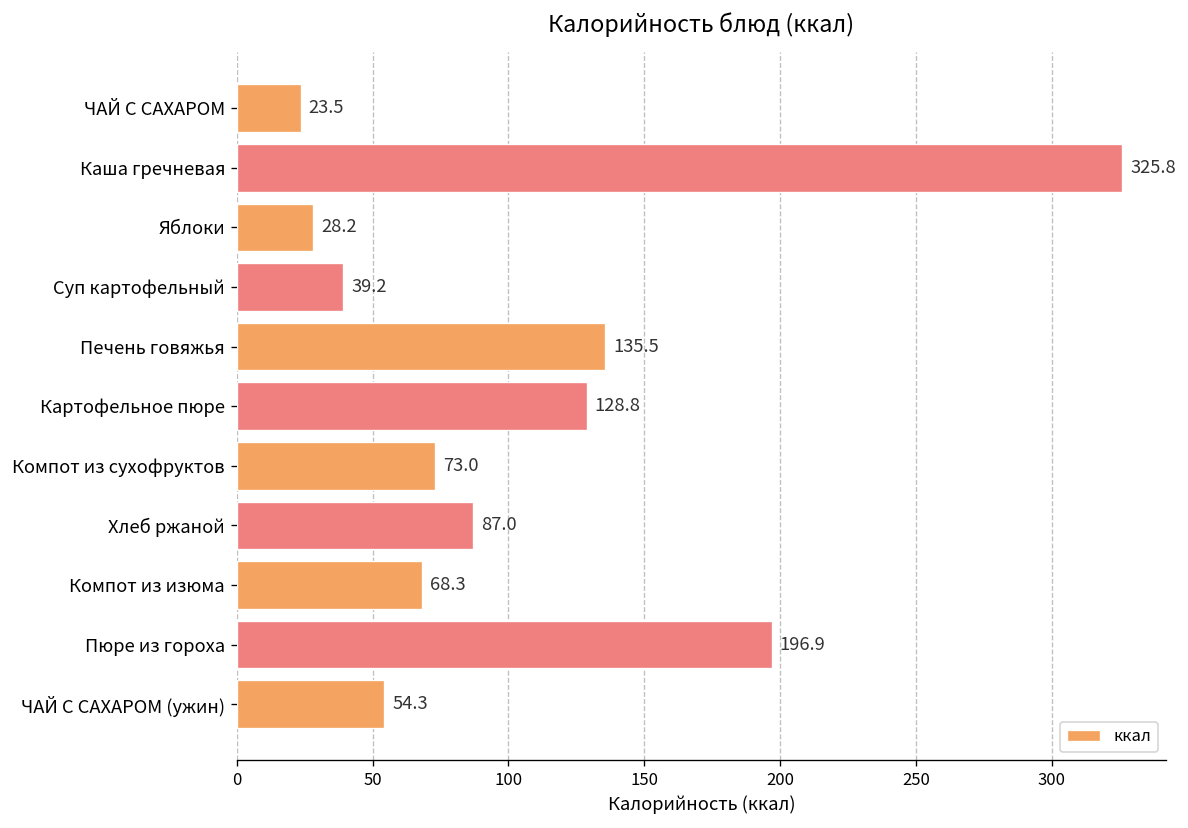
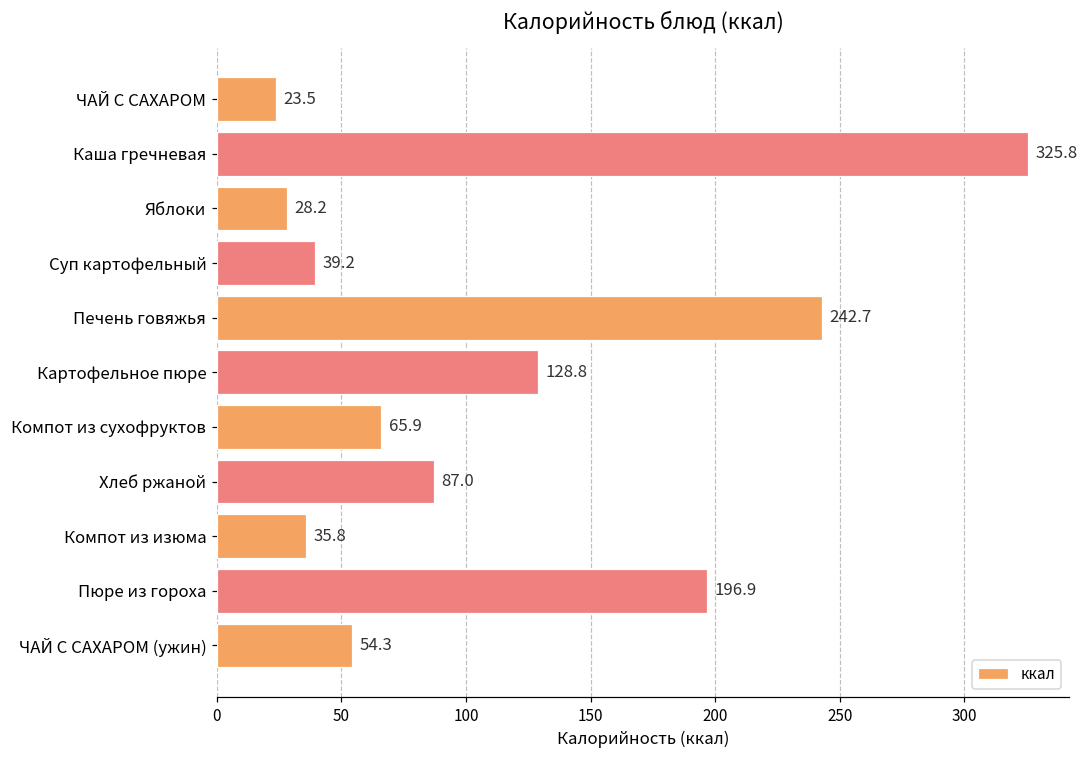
  {
    "ЧАЙ С САХАРОМ": 23.5,
    "Каша гречневая": 325.8,
    "Яблоки": 28.2,
    "Суп картофельный": 39.2,
-   "Печень говяжья": 135.5,
+   "Печень говяжья": 242.7,
    "Картофельное пюре": 128.8,
-   "Компот из сухофруктов": 73.0,
+   "Компот из сухофруктов": 65.9,
    "Хлеб ржаной": 87.0,
-   "Компот из изюма": 68.3,
+   "Компот из изюма": 35.8,
    "Пюре из гороха": 196.9,
    "ЧАЙ С САХАРОМ (ужин)": 54.3
  }
